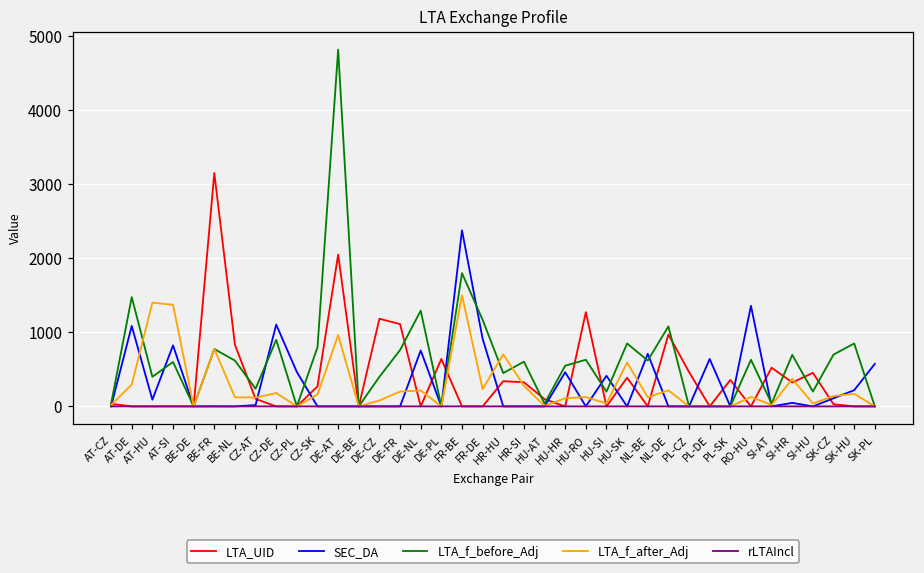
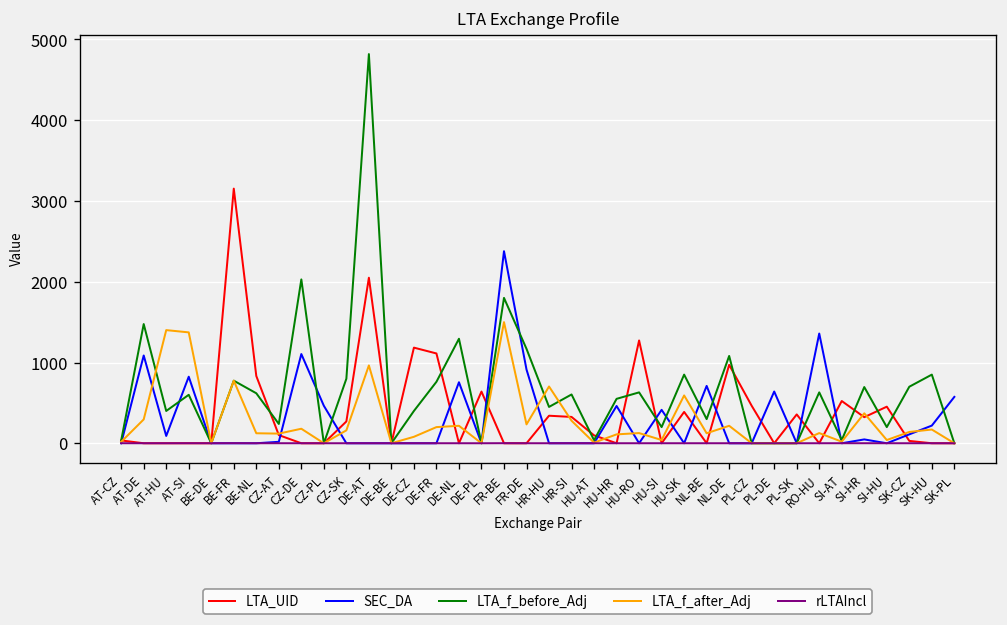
  {
    "LTA_UID": {
      "BE-FR": 3200,
      "BE-NL": 800,
      "CZ-SK": 300,
      "DE-AT": 2100,
      "DE-CZ": 1200,
      "DE-FR": 1100,
      "DE-PL": 600,
      "HR-HU": 300,
      "HR-SI": 300,
      "HU-AT": 100,
      "HU-RO": 1300,
      "HU-SK": 400,
      "NL-DE": 1000,
      "PL-CZ": 500,
      "PL-SK": 400,
      "SI-AT": 500,
      "SI-HR": 300,
      "SI-HU": 500
    },
    "SEC_DA": {
      "AT-DE": 1100,
      "AT-HU": 100,
      "AT-SI": 800,
      "CZ-DE": 1100,
      "CZ-PL": 500,
      "DE-NL": 800,
      "FR-BE": 2400,
      "FR-DE": 900,
      "HU-HR": 500,
      "HU-SI": 400,
      "NL-BE": 700,
      "PL-DE": 600,
      "RO-HU": 1400,
      "SI-HR": 0,
      "SK-HU": 200,
      "SK-PL": 600
    },
    "LTA_f_before_Adj": {
      "AT-DE": 1500,
      "AT-HU": 400,
      "AT-SI": 600,
      "BE-NL": 600,
      "CZ-AT": 200,
-     "CZ-DE": 900,
+     "CZ-DE": 2000,
      "CZ-SK": 800,
      "DE-AT": 4800,
      "DE-CZ": 400,
      "DE-FR": 800,
      "DE-NL": 1300,
      "FR-BE": 1800,
      "FR-DE": 1200,
      "HR-HU": 500,
      "HR-SI": 600,
      "HU-HR": 600,
      "HU-RO": 600,
      "HU-SI": 200,
      "HU-SK": 900,
-     "NL-BE": 600,
+     "NL-BE": 300,
      "NL-DE": 1100,
      "RO-HU": 600,
      "SI-HR": 700,
      "SI-HU": 200,
      "SK-CZ": 700,
      "SK-HU": 900
    },
    "LTA_f_after_Adj": {
      "AT-DE": 300,
      "AT-HU": 1400,
      "AT-SI": 1400,
      "BE-NL": 100,
      "CZ-DE": 200,
      "CZ-SK": 200,
      "DE-AT": 1000,
      "DE-CZ": 100,
      "DE-FR": 200,
      "DE-NL": 200,
      "FR-BE": 1500,
      "FR-DE": 200,
      "HR-HU": 700,
      "HR-SI": 300,
      "HU-HR": 100,
      "HU-RO": 100,
      "HU-SI": 0,
      "HU-SK": 600,
      "NL-BE": 100,
      "NL-DE": 200,
      "RO-HU": 100,
      "SI-HR": 400,
      "SI-HU": 0,
      "SK-HU": 200
    },
    "rLTAIncl": {
      "SI-HR": 0
    }
  }
